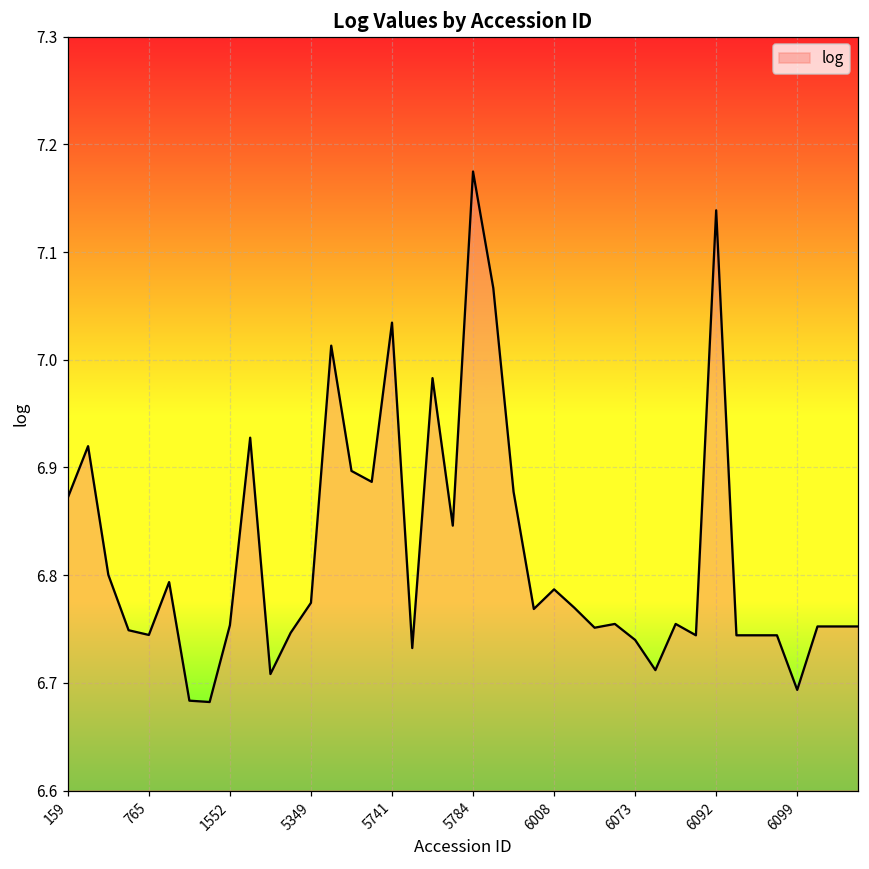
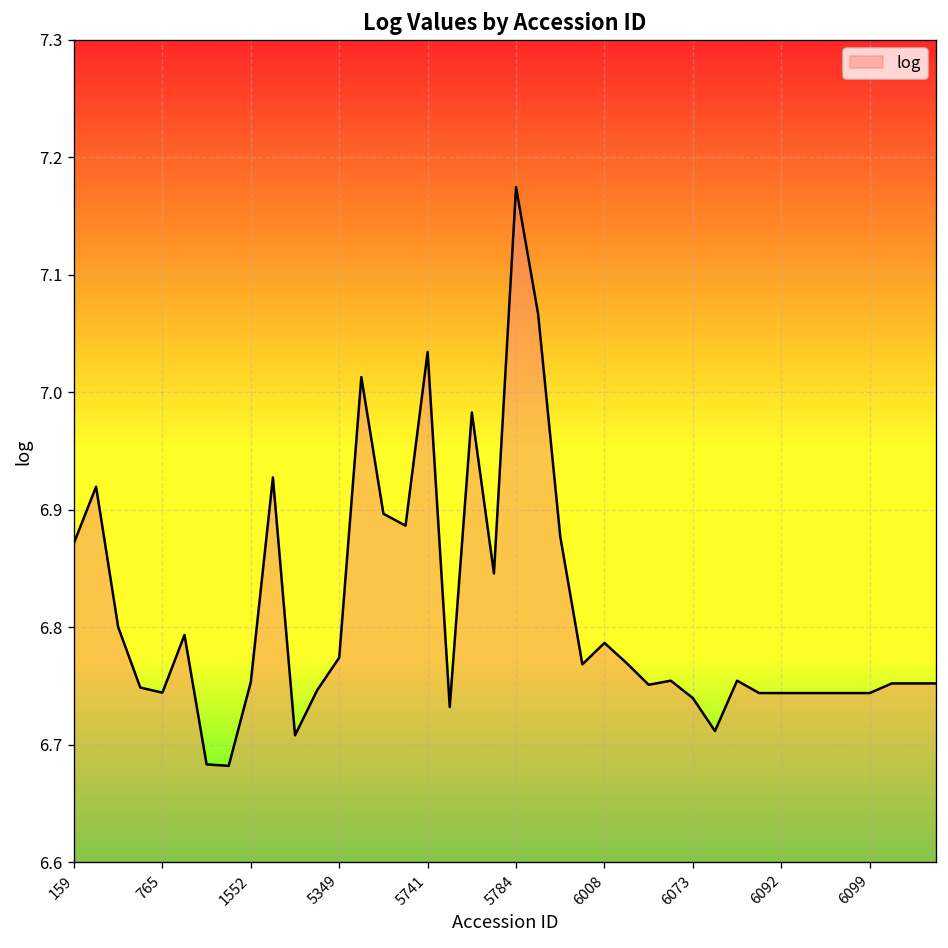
  {
    "159": 6.87,
    "765": 6.74,
    "1552": 6.75,
    "5349": 6.77,
    "5741": 7.03,
    "5784": 7.17,
    "6008": 6.79,
    "6073": 6.74,
-   "6092": 7.14,
-   "6099": 6.69
+   "6092": 6.74,
+   "6099": 6.74
  }
